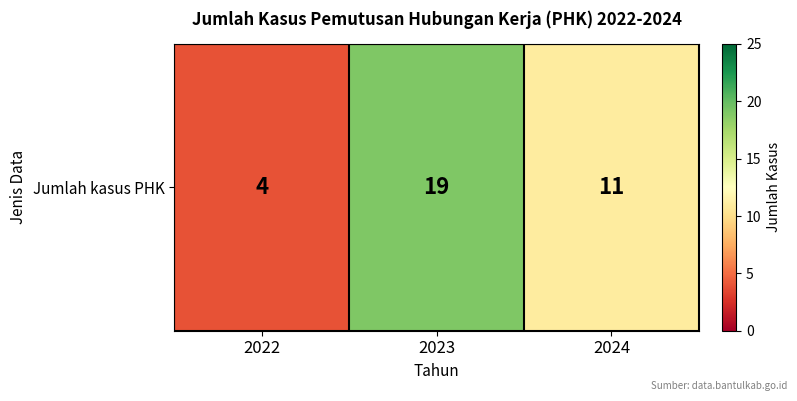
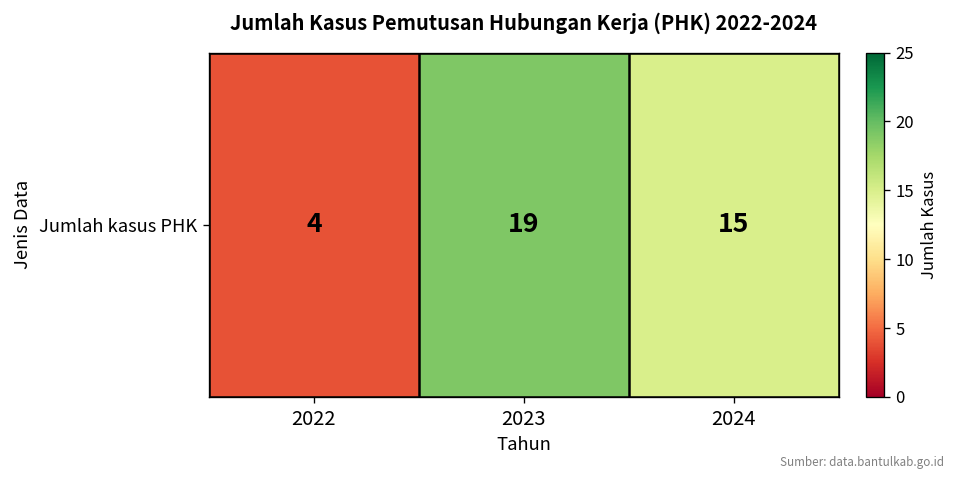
  {
    "Jumlah kasus PHK": {
      "2022": 4,
      "2023": 19,
-     "2024": 11
+     "2024": 15
    }
  }
